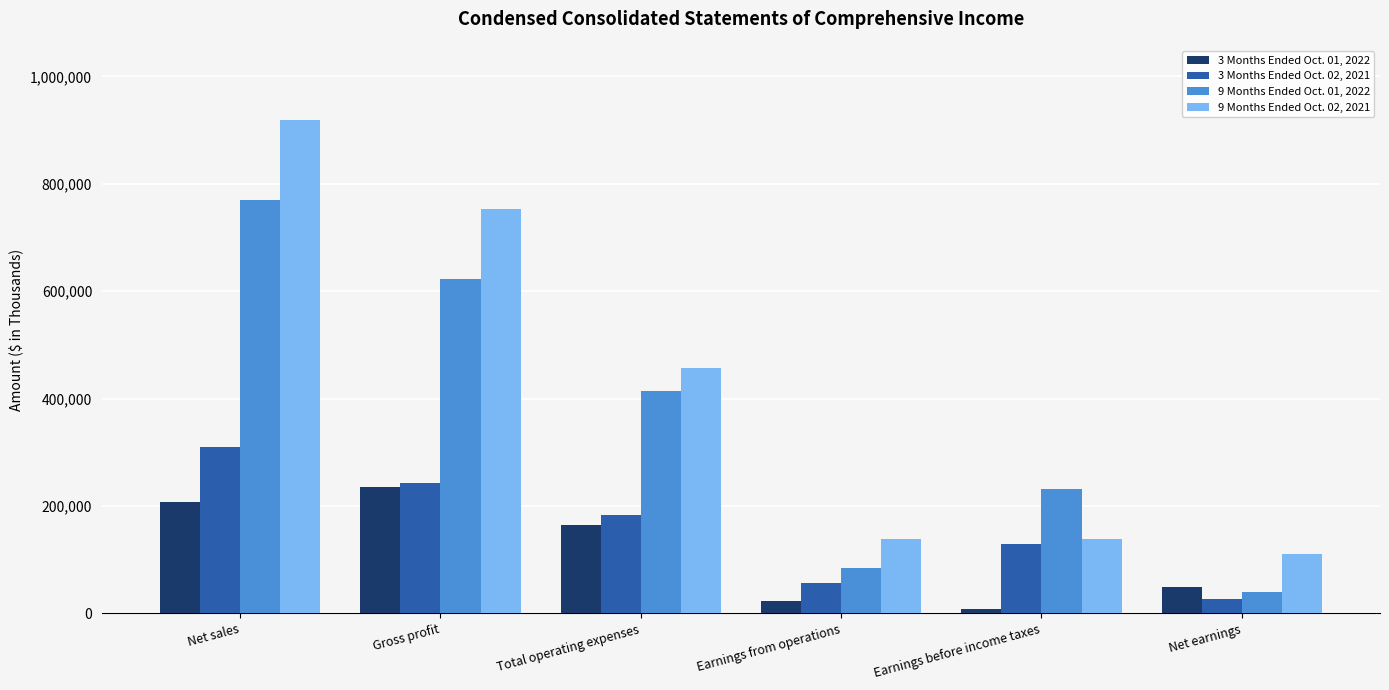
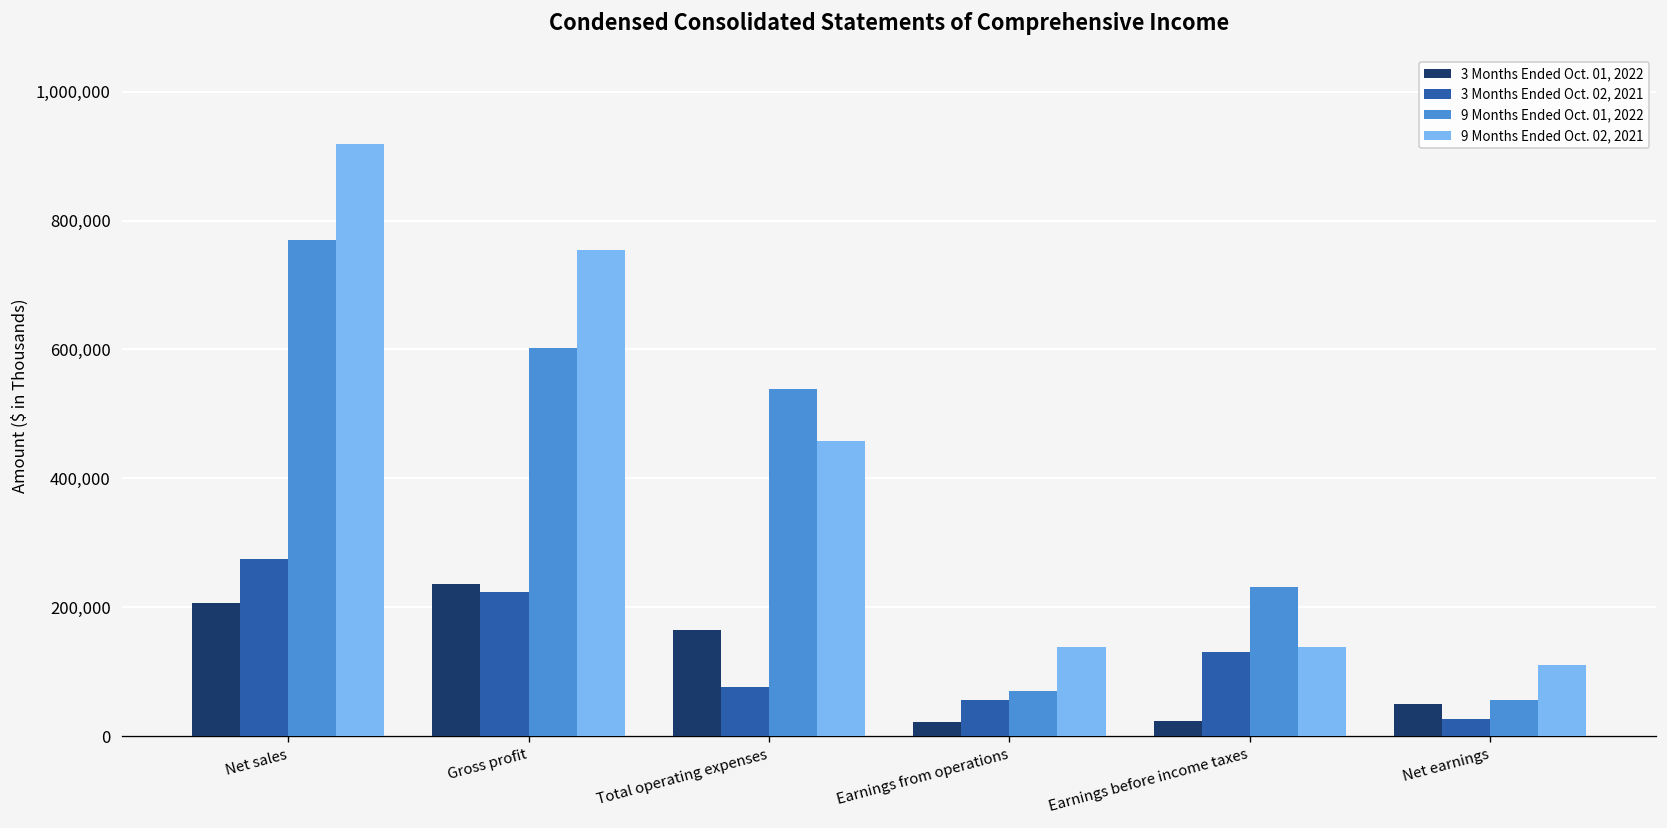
  {
    "3 Months Ended Oct. 01, 2022": {
      "Net sales": "210,000",
      "Gross profit": "240,000",
      "Total operating expenses": "160,000",
      "Earnings from operations": "20,000",
-     "Earnings before income taxes": "10,000",
+     "Earnings before income taxes": "20,000",
      "Net earnings": "50,000"
    },
    "3 Months Ended Oct. 02, 2021": {
-     "Net sales": "310,000",
-     "Gross profit": "240,000",
-     "Total operating expenses": "180,000",
+     "Net sales": "270,000",
+     "Gross profit": "220,000",
+     "Total operating expenses": "80,000",
      "Earnings from operations": "60,000",
      "Earnings before income taxes": "130,000",
      "Net earnings": "30,000"
    },
    "9 Months Ended Oct. 01, 2022": {
      "Net sales": "770,000",
-     "Gross profit": "620,000",
-     "Total operating expenses": "410,000",
-     "Earnings from operations": "90,000",
+     "Gross profit": "600,000",
+     "Total operating expenses": "540,000",
+     "Earnings from operations": "70,000",
      "Earnings before income taxes": "230,000",
-     "Net earnings": "40,000"
+     "Net earnings": "60,000"
    },
    "9 Months Ended Oct. 02, 2021": {
      "Net sales": "920,000",
      "Gross profit": "750,000",
      "Total operating expenses": "460,000",
      "Earnings from operations": "140,000",
      "Earnings before income taxes": "140,000",
      "Net earnings": "110,000"
    }
  }
